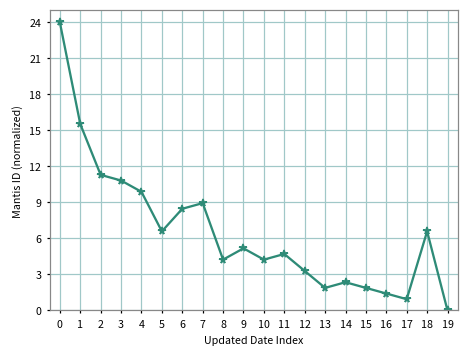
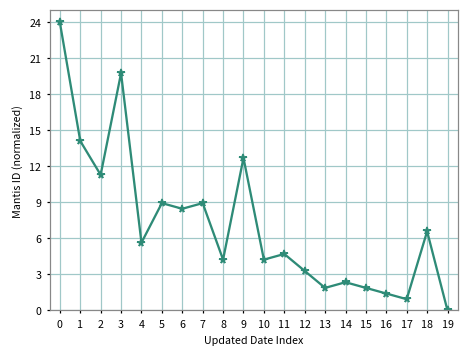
  {
    "0": 24.0,
-   "1": 15.5,
+   "1": 14.1,
    "2": 11.3,
-   "3": 10.8,
-   "4": 9.9,
-   "5": 6.6,
+   "3": 19.8,
+   "4": 5.6,
+   "5": 8.9,
    "6": 8.5,
    "7": 8.9,
    "8": 4.2,
-   "9": 5.2,
+   "9": 12.7,
    "10": 4.2,
    "11": 4.7,
    "12": 3.3,
    "13": 1.9,
    "14": 2.4,
    "15": 1.9,
    "16": 1.4,
    "17": 0.9,
    "18": 6.6,
    "19": 0.0
  }
